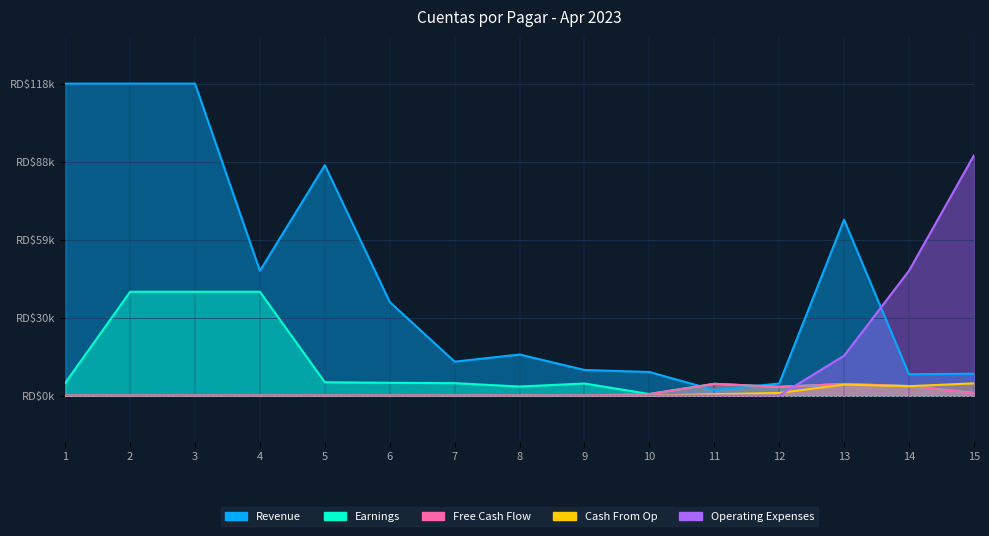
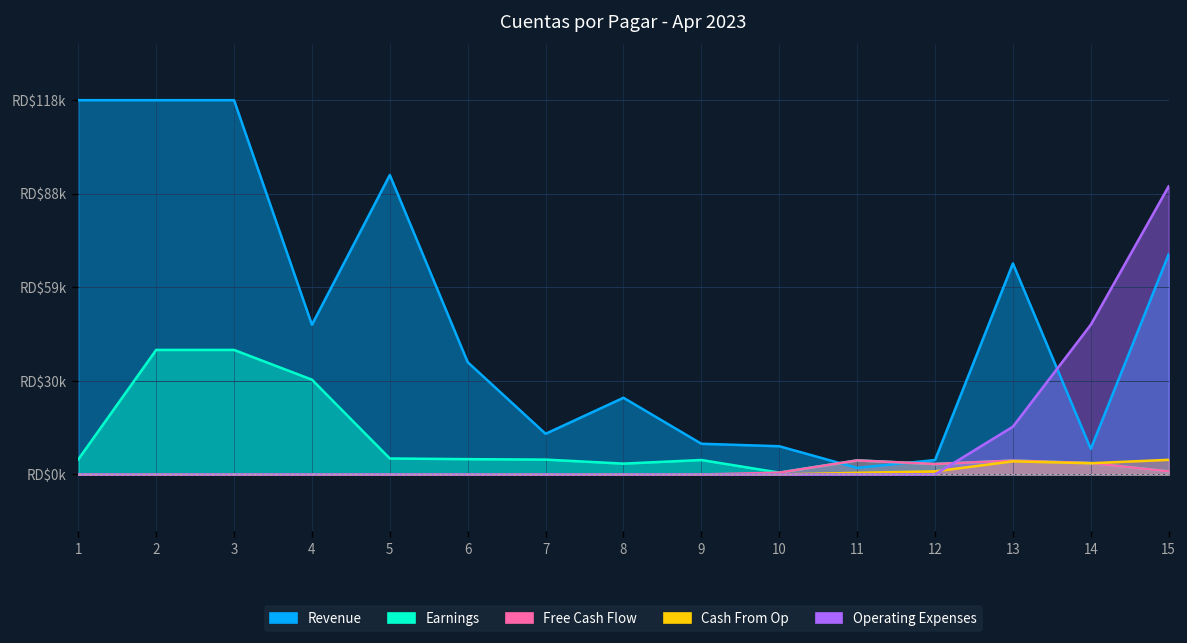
  {
    "Revenue": {
      "1": "RD$118000",
      "2": "RD$118000",
      "3": "RD$118000",
      "4": "RD$47000",
-     "5": "RD$87000",
+     "5": "RD$94000",
      "6": "RD$35000",
      "7": "RD$13000",
-     "8": "RD$16000",
+     "8": "RD$24000",
      "9": "RD$10000",
      "10": "RD$9000",
      "11": "RD$2000",
      "12": "RD$5000",
      "13": "RD$67000",
      "14": "RD$8000",
-     "15": "RD$8000"
+     "15": "RD$69000"
    },
    "Earnings": {
      "1": "RD$5000",
      "2": "RD$39000",
      "3": "RD$39000",
-     "4": "RD$39000",
+     "4": "RD$30000",
      "5": "RD$5000",
      "6": "RD$5000",
      "7": "RD$5000",
      "8": "RD$3000",
      "9": "RD$5000"
    },
    "Cash From Op": {
      "12": "RD$1000",
      "15": "RD$5000"
    },
    "Operating Expenses": {
      "12": "RD$0",
      "13": "RD$15000",
      "14": "RD$47000",
      "15": "RD$91000"
    }
  }
